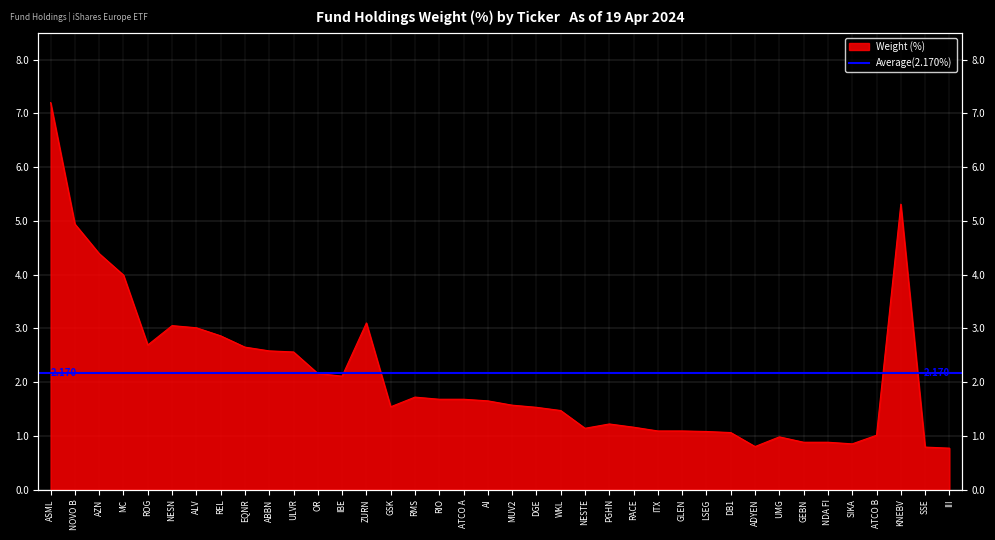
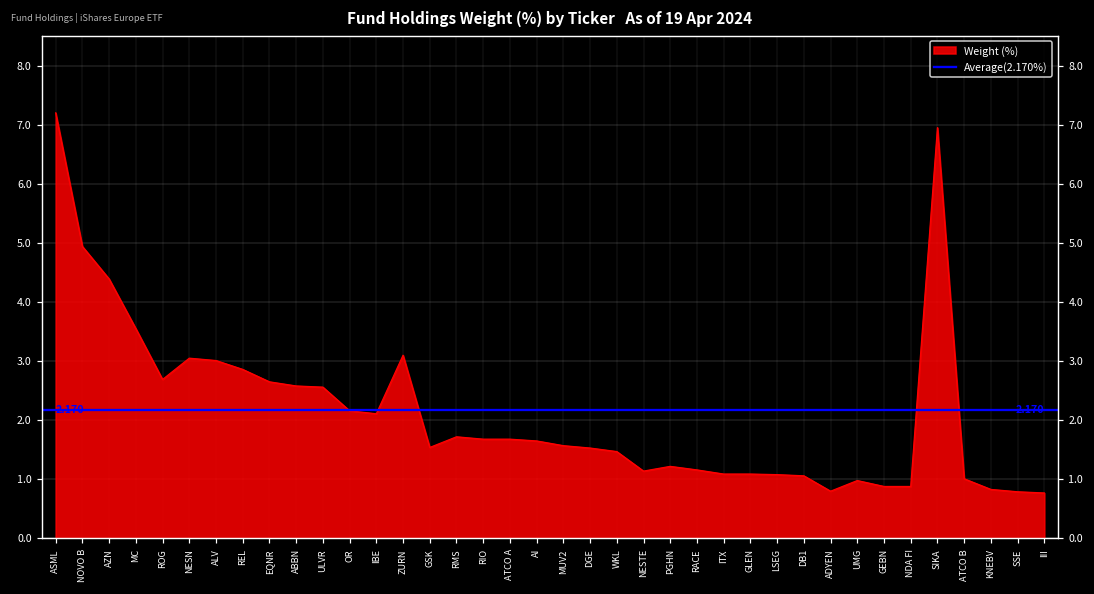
  {
    "ASML": 7.2,
    "NOVO B": 4.9,
    "AZN": 4.4,
-   "MC": 4.0,
+   "MC": 3.6,
    "ROG": 2.7,
    "NESN": 3.1,
    "ALV": 3.0,
    "REL": 2.9,
    "EQNR": 2.7,
    "ABBN": 2.6,
    "ULVR": 2.6,
    "OR": 2.2,
    "IBE": 2.1,
    "ZURN": 3.1,
    "GSK": 1.5,
    "RMS": 1.7,
    "RIO": 1.7,
    "ATCO A": 1.7,
    "AI": 1.7,
    "MUV2": 1.6,
    "DGE": 1.5,
    "WKL": 1.5,
    "NESTE": 1.1,
    "PGHN": 1.2,
    "RACE": 1.2,
    "ITX": 1.1,
    "GLEN": 1.1,
    "LSEG": 1.1,
    "DB1": 1.1,
    "ADYEN": 0.8,
    "UMG": 1.0,
    "GEBN": 0.9,
    "NDA FI": 0.9,
-   "SIKA": 0.9,
+   "SIKA": 7.0,
    "ATCO B": 1.0,
-   "KNEBV": 5.3,
+   "KNEBV": 0.8,
    "SSE": 0.8,
    "III": 0.8
  }
